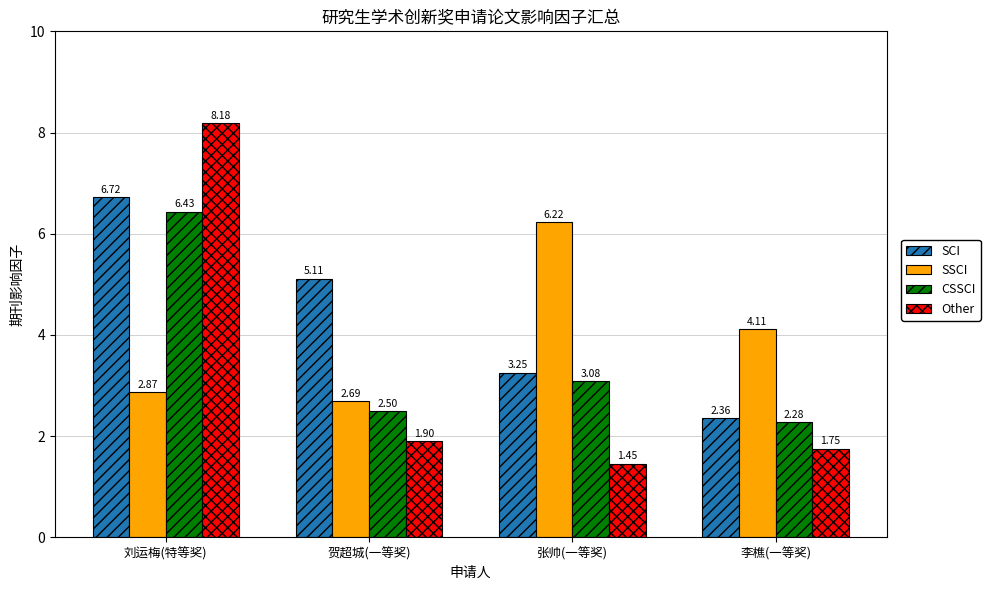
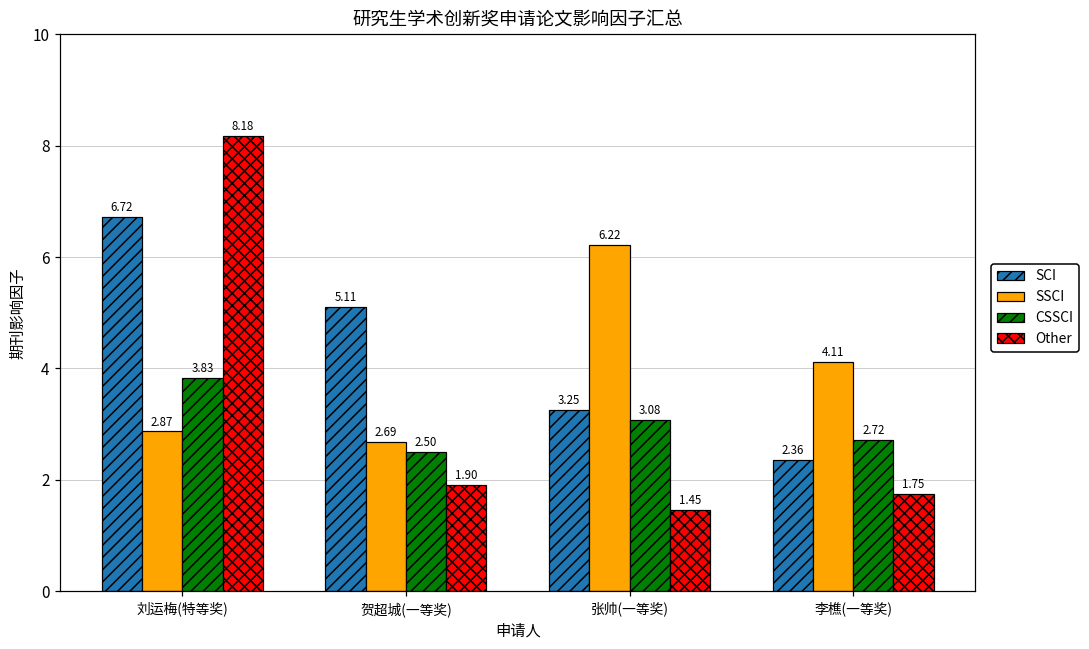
  {
    "SCI": {
      "刘运梅(特等奖)": 6.72,
      "贺超城(一等奖)": 5.11,
      "张帅(一等奖)": 3.25,
      "李樵(一等奖)": 2.36
    },
    "SSCI": {
      "刘运梅(特等奖)": 2.87,
      "贺超城(一等奖)": 2.69,
      "张帅(一等奖)": 6.22,
      "李樵(一等奖)": 4.11
    },
    "CSSCI": {
-     "刘运梅(特等奖)": 6.43,
+     "刘运梅(特等奖)": 3.83,
      "贺超城(一等奖)": 2.50,
      "张帅(一等奖)": 3.08,
-     "李樵(一等奖)": 2.28
+     "李樵(一等奖)": 2.72
    },
    "Other": {
      "刘运梅(特等奖)": 8.18,
      "贺超城(一等奖)": 1.90,
      "张帅(一等奖)": 1.45,
      "李樵(一等奖)": 1.75
    }
  }
